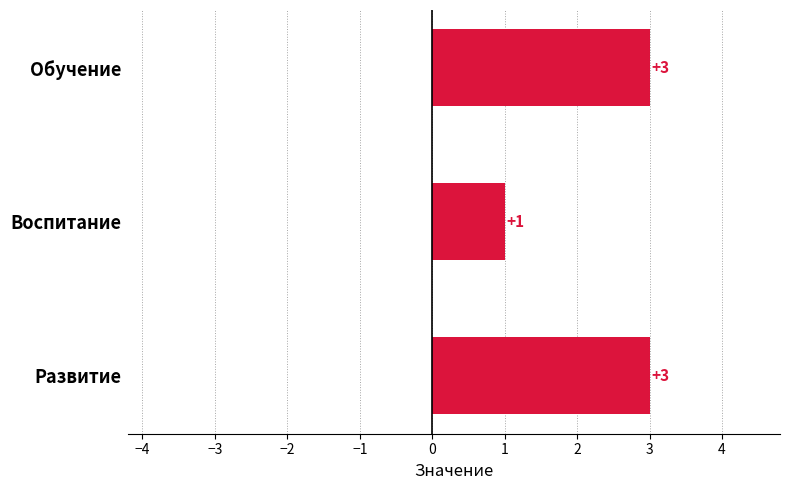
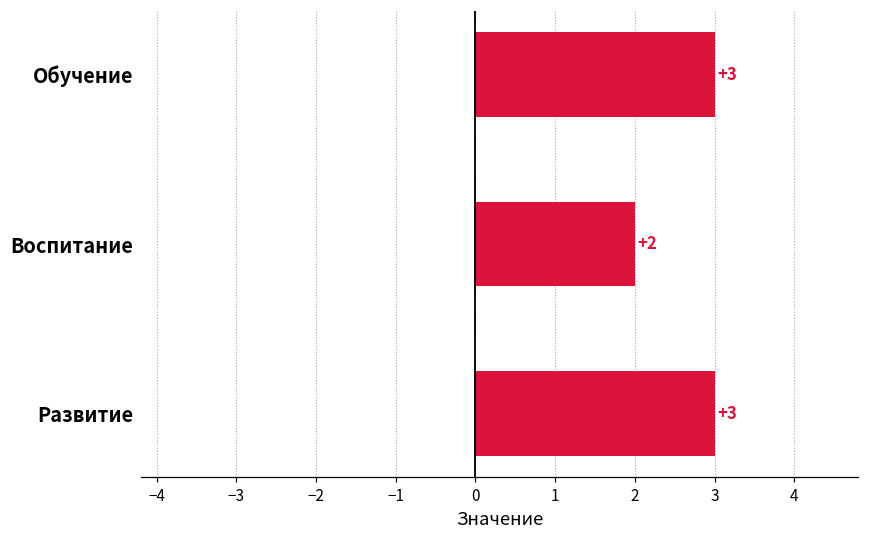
  {
    "Обучение": "+3",
-   "Воспитание": "+1",
+   "Воспитание": "+2",
    "Развитие": "+3"
  }
